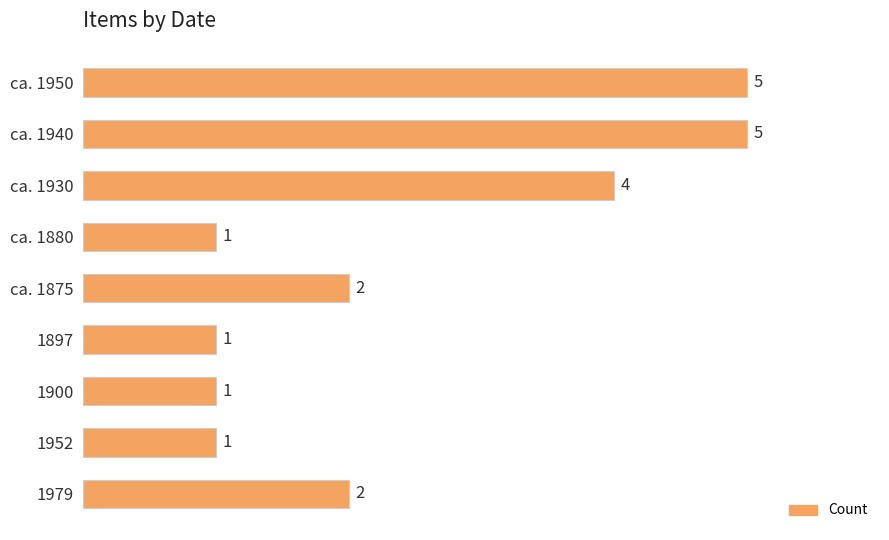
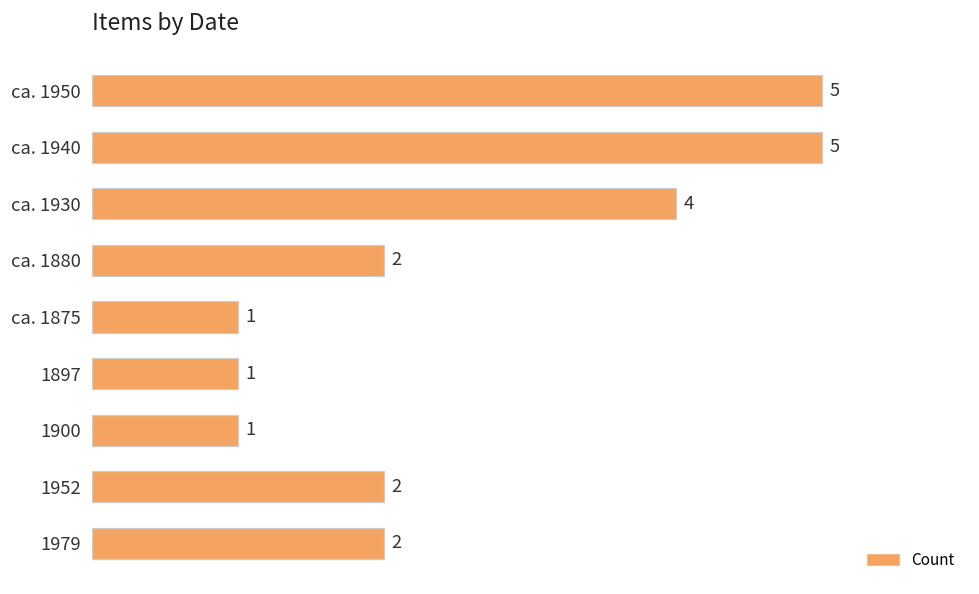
  {
    "ca. 1950": 5,
    "ca. 1940": 5,
    "ca. 1930": 4,
-   "ca. 1880": 1,
-   "ca. 1875": 2,
+   "ca. 1880": 2,
+   "ca. 1875": 1,
    "1897": 1,
    "1900": 1,
-   "1952": 1,
+   "1952": 2,
    "1979": 2
  }
